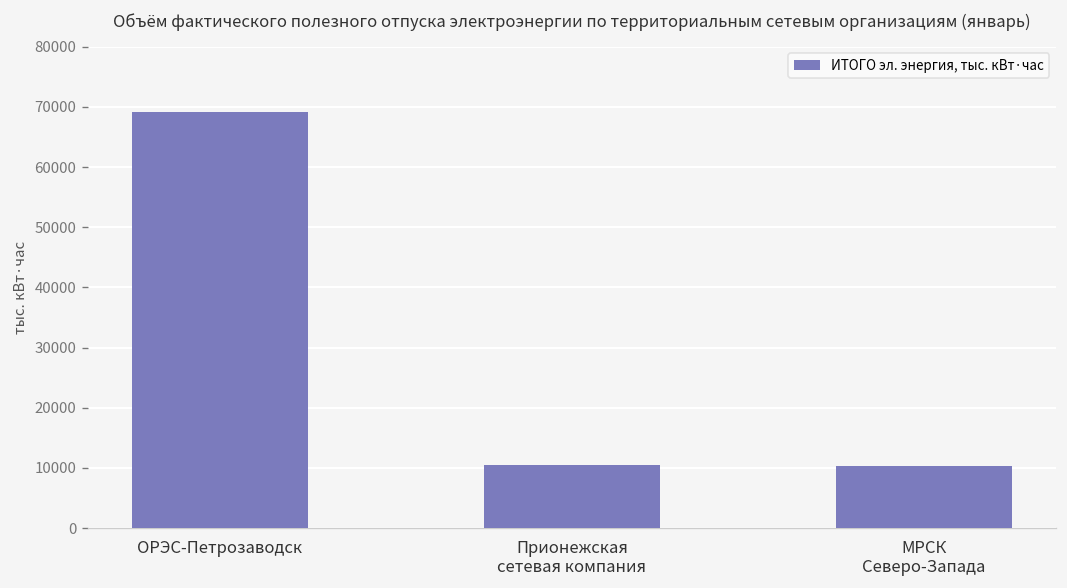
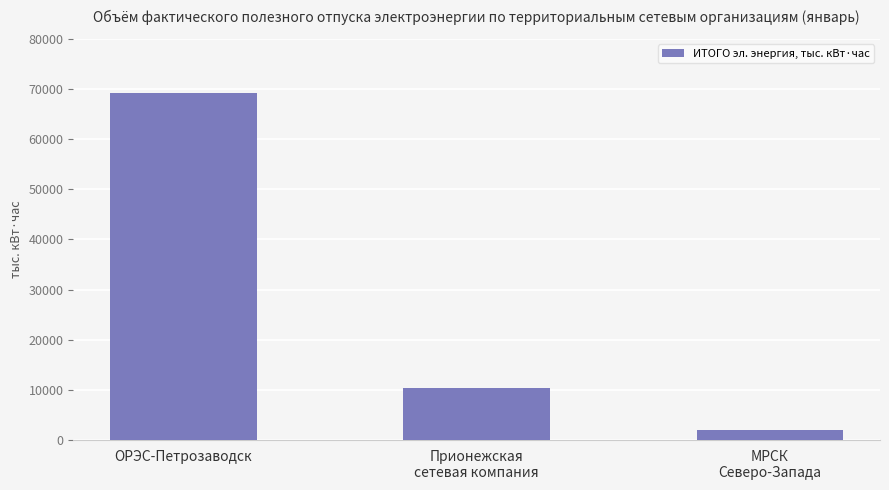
  {
    "ОРЭС-Петрозаводск": 69000,
    "Прионежская сетевая компания": 10000,
-   "МРСК Северо-Запада": 10000
+   "МРСК Северо-Запада": 2000
  }
